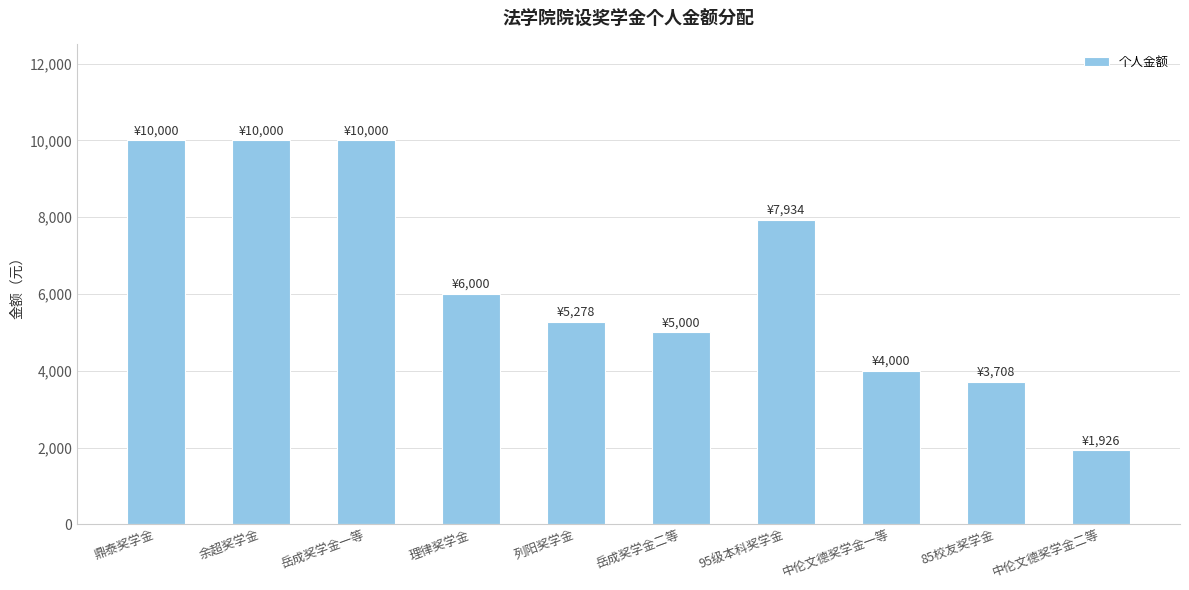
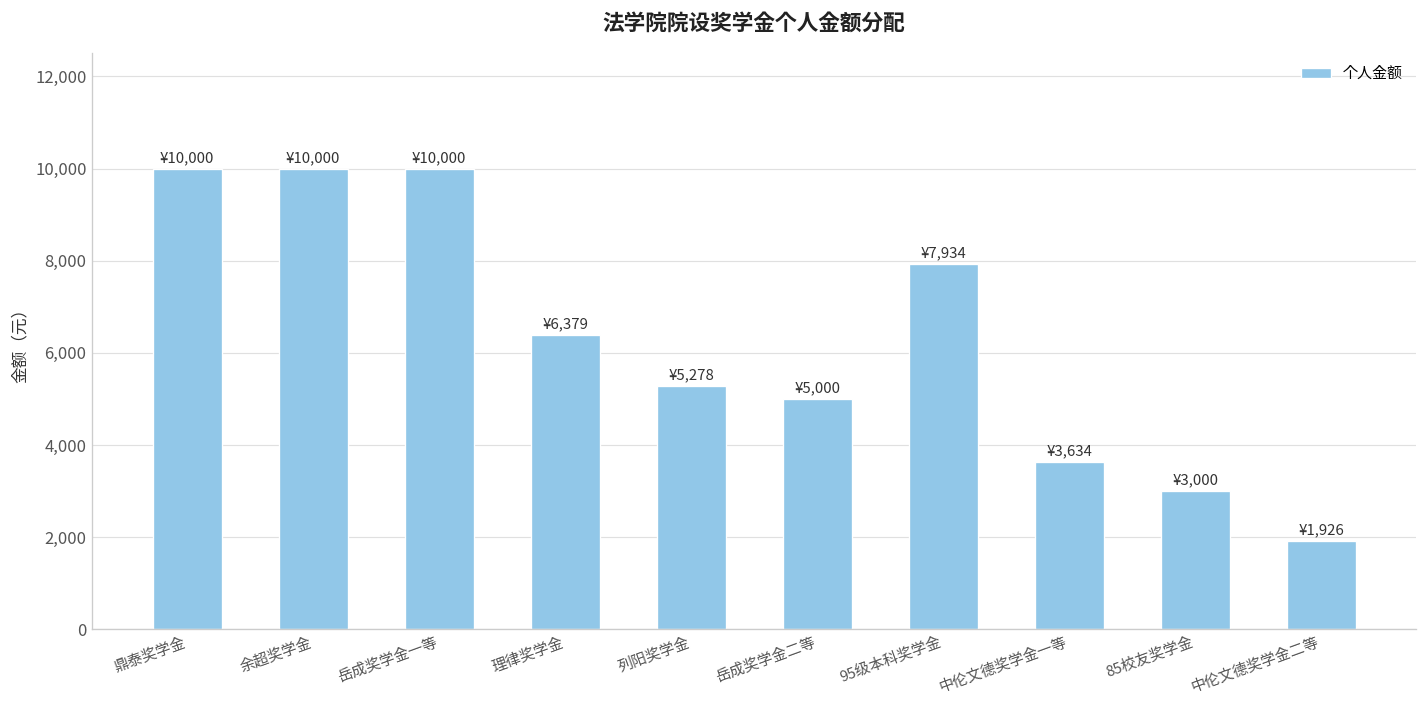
  {
    "鼎泰奖学金": "¥10,000",
    "余超奖学金": "¥10,000",
    "岳成奖学金一等": "¥10,000",
-   "理律奖学金": "¥6,000",
+   "理律奖学金": "¥6,379",
    "列阳奖学金": "¥5,278",
    "岳成奖学金二等": "¥5,000",
    "95级本科奖学金": "¥7,934",
-   "中伦文德奖学金一等": "¥4,000",
-   "85校友奖学金": "¥3,708",
+   "中伦文德奖学金一等": "¥3,634",
+   "85校友奖学金": "¥3,000",
    "中伦文德奖学金二等": "¥1,926"
  }
